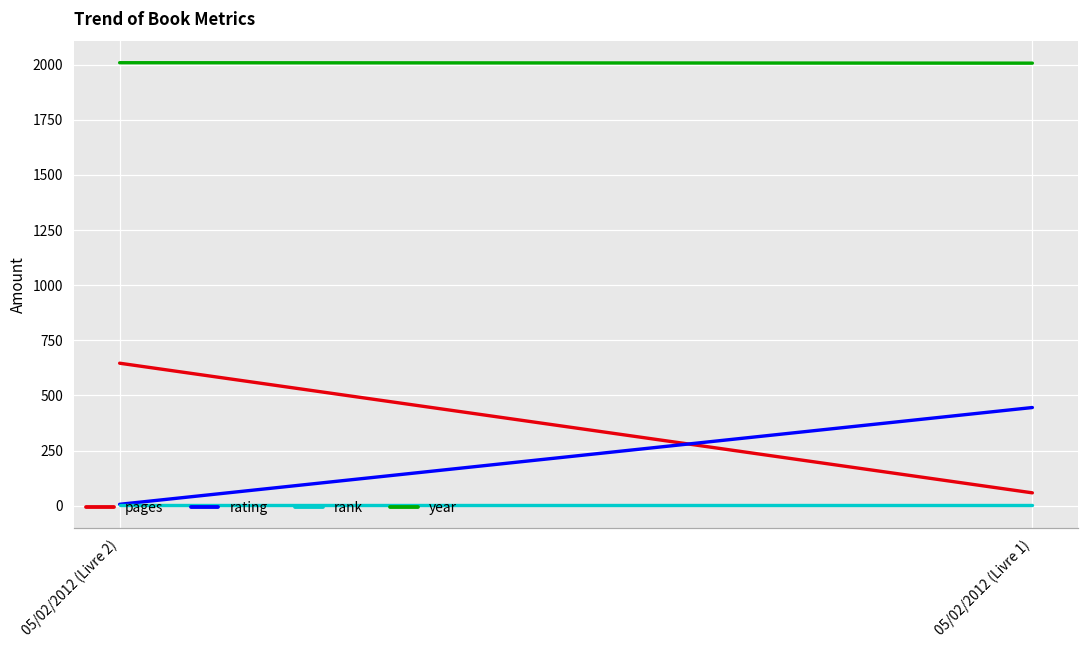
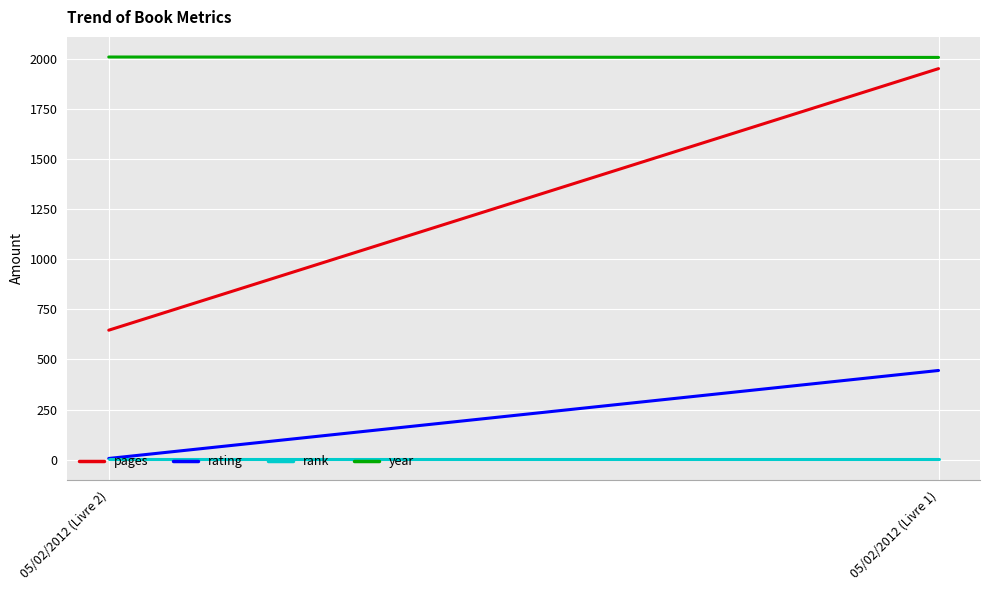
  {
    "pages": {
      "05/02/2012 (Livre 2)": 650,
-     "05/02/2012 (Livre 1)": 60
+     "05/02/2012 (Livre 1)": 1950
    },
    "rating": {
      "05/02/2012 (Livre 1)": 450
    },
    "rank": {
      "05/02/2012 (Livre 1)": 0
    },
    "year": {
      "05/02/2012 (Livre 2)": 2010,
      "05/02/2012 (Livre 1)": 2010
    }
  }
